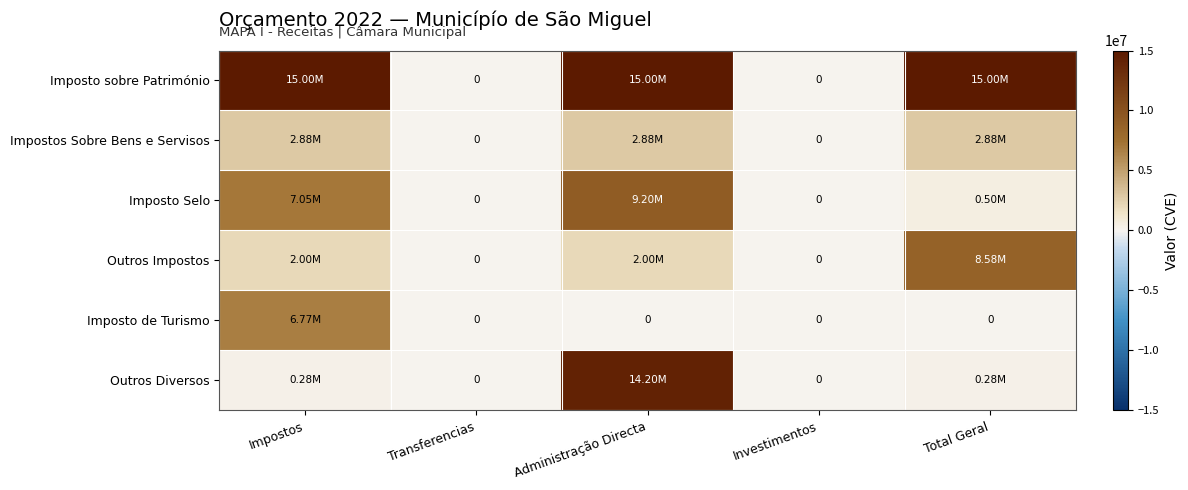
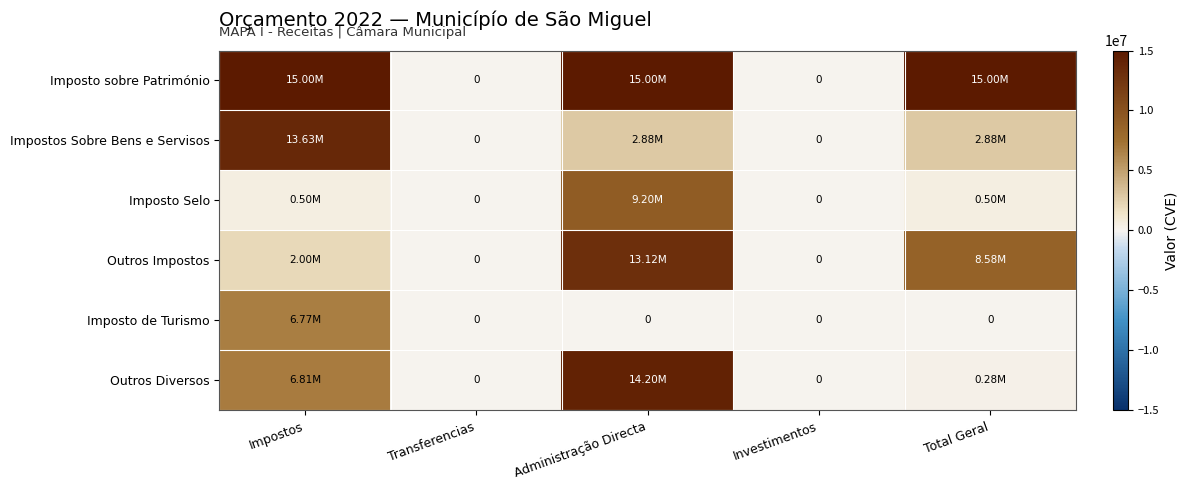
  {
    "Imposto sobre Património": {
      "Impostos": "15.00M",
      "Transferencias": "0",
      "Administração Directa": "15.00M",
      "Investimentos": "0",
      "Total Geral": "15.00M"
    },
    "Impostos Sobre Bens e Servisos": {
-     "Impostos": "2.88M",
+     "Impostos": "13.63M",
      "Transferencias": "0",
      "Administração Directa": "2.88M",
      "Investimentos": "0",
      "Total Geral": "2.88M"
    },
    "Imposto Selo": {
-     "Impostos": "7.05M",
+     "Impostos": "0.50M",
      "Transferencias": "0",
      "Administração Directa": "9.20M",
      "Investimentos": "0",
      "Total Geral": "0.50M"
    },
    "Outros Impostos": {
      "Impostos": "2.00M",
      "Transferencias": "0",
-     "Administração Directa": "2.00M",
+     "Administração Directa": "13.12M",
      "Investimentos": "0",
      "Total Geral": "8.58M"
    },
    "Imposto de Turismo": {
      "Impostos": "6.77M",
      "Transferencias": "0",
      "Administração Directa": "0",
      "Investimentos": "0",
      "Total Geral": "0"
    },
    "Outros Diversos": {
-     "Impostos": "0.28M",
+     "Impostos": "6.81M",
      "Transferencias": "0",
      "Administração Directa": "14.20M",
      "Investimentos": "0",
      "Total Geral": "0.28M"
    }
  }
